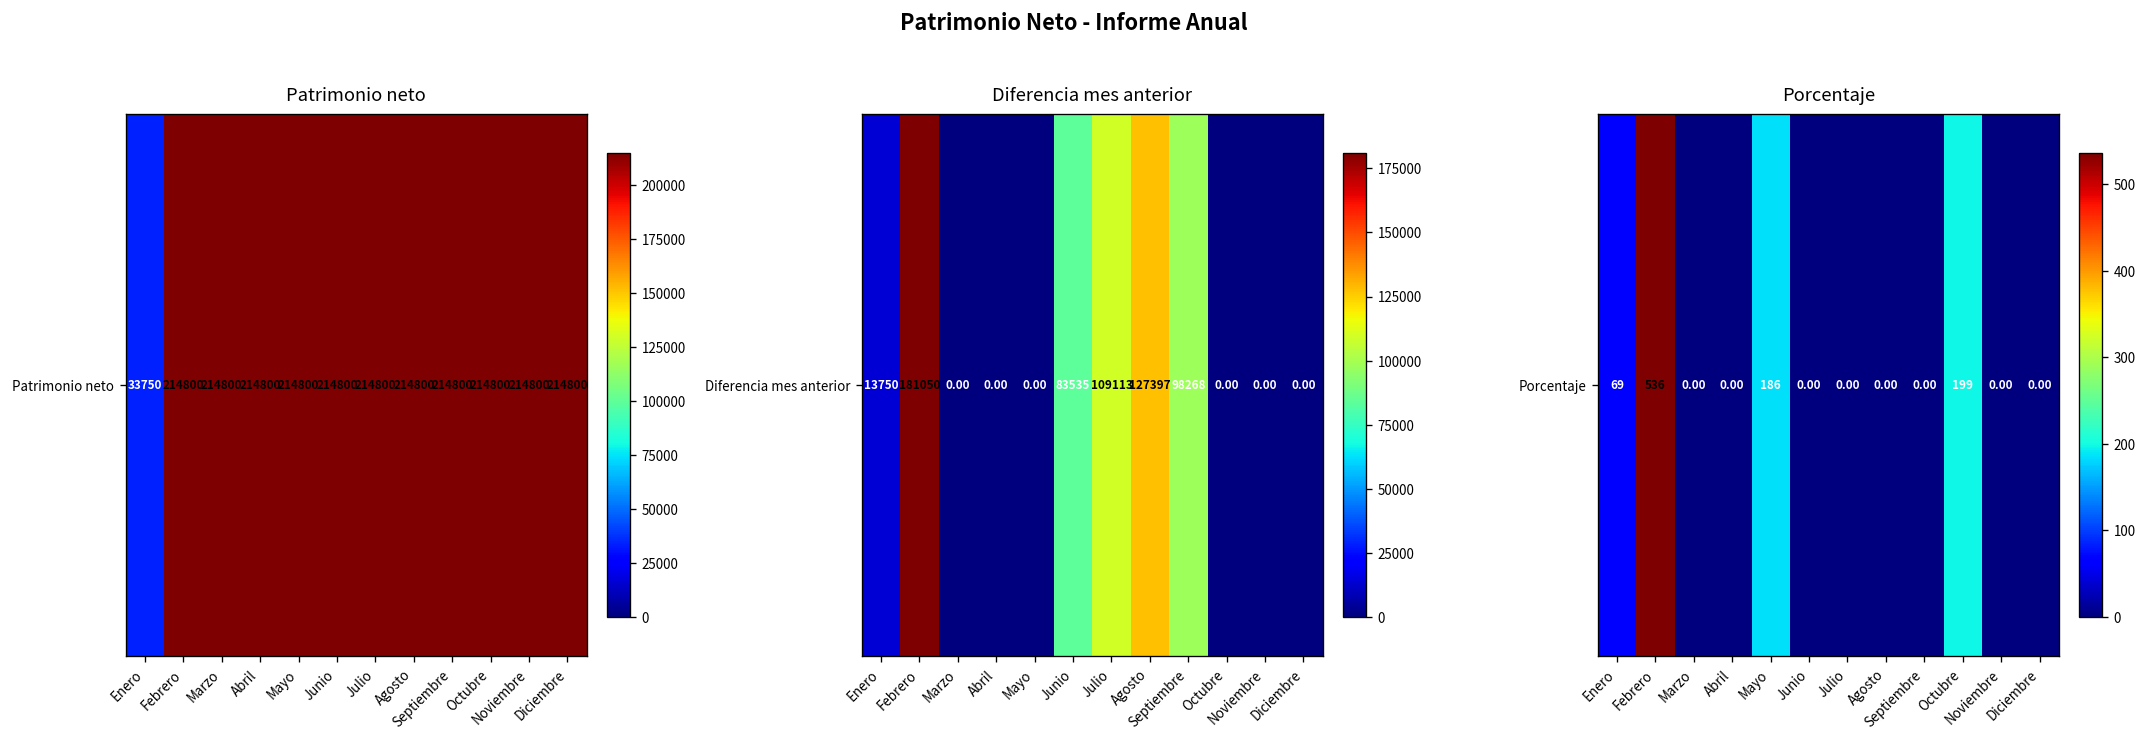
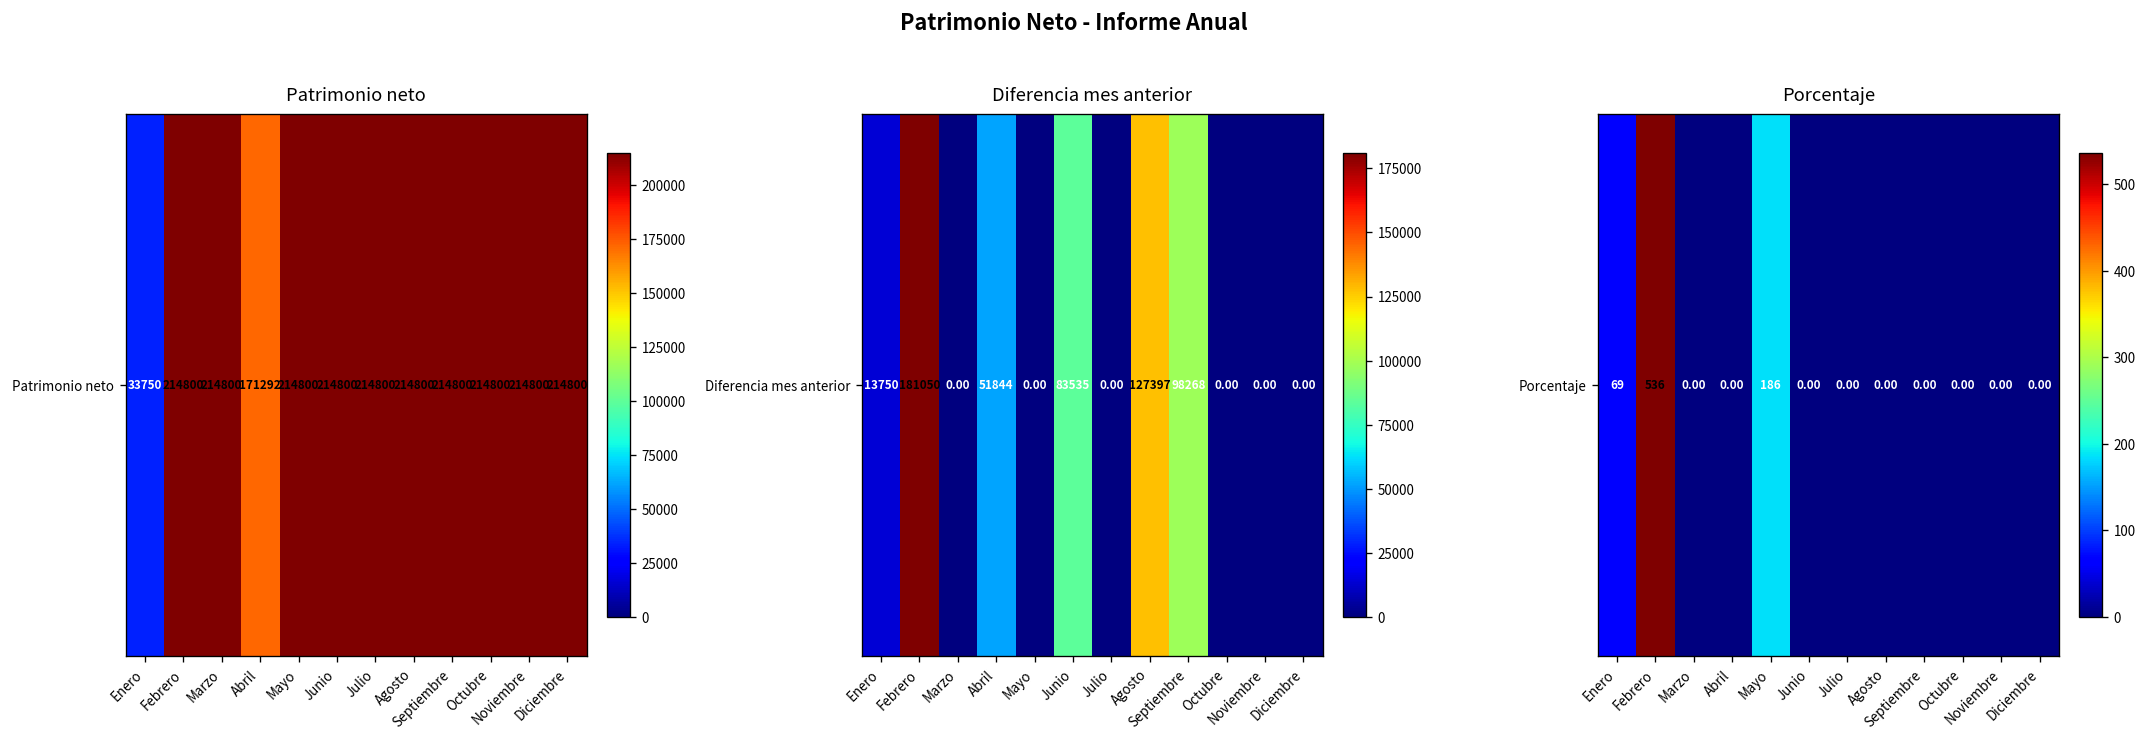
  {
    "Patrimonio neto": {
      "Patrimonio neto": {
        "Enero": 33750,
        "Febrero": 214800,
        "Marzo": 214800,
-       "Abril": 214800,
+       "Abril": 171292,
        "Mayo": 214800,
        "Junio": 214800,
        "Julio": 214800,
        "Agosto": 214800,
        "Septiembre": 214800,
        "Octubre": 214800,
        "Noviembre": 214800,
        "Diciembre": 214800
      }
    },
    "Diferencia mes anterior": {
      "Diferencia mes anterior": {
        "Enero": 13750,
        "Febrero": 181050,
        "Marzo": 0.00,
-       "Abril": 0.00,
+       "Abril": 51844,
        "Mayo": 0.00,
        "Junio": 83535,
-       "Julio": 109113,
+       "Julio": 0.00,
        "Agosto": 127397,
        "Septiembre": 98268,
        "Octubre": 0.00,
        "Noviembre": 0.00,
        "Diciembre": 0.00
      }
    },
    "Porcentaje": {
      "Porcentaje": {
        "Enero": 69,
        "Febrero": 536,
        "Marzo": 0.00,
        "Abril": 0.00,
        "Mayo": 186,
        "Junio": 0.00,
        "Julio": 0.00,
        "Agosto": 0.00,
        "Septiembre": 0.00,
-       "Octubre": 199,
+       "Octubre": 0.00,
        "Noviembre": 0.00,
        "Diciembre": 0.00
      }
    }
  }
